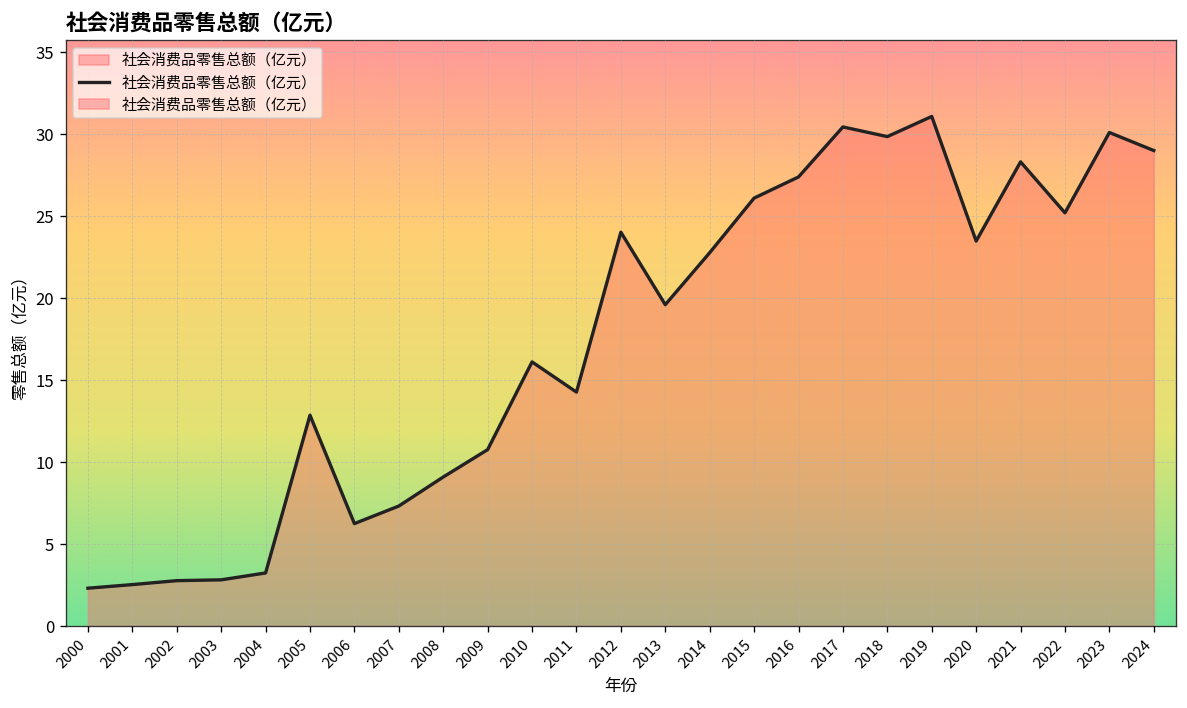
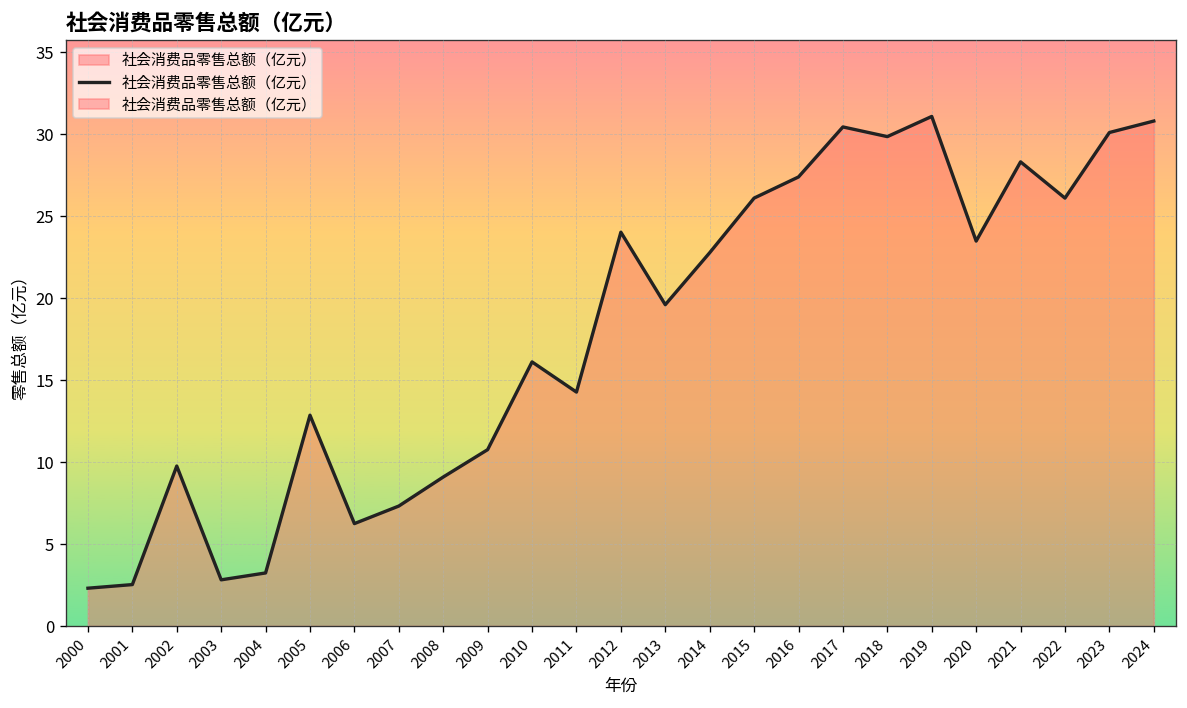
  {
    "2000": 2.3,
    "2001": 2.5,
-   "2002": 2.8,
+   "2002": 9.8,
    "2003": 2.8,
    "2004": 3.2,
    "2005": 12.9,
    "2006": 6.3,
    "2007": 7.3,
    "2008": 9.1,
    "2009": 10.8,
    "2010": 16.1,
    "2011": 14.3,
    "2012": 24.0,
    "2013": 19.6,
    "2014": 22.8,
    "2015": 26.1,
    "2016": 27.4,
    "2017": 30.4,
    "2018": 29.9,
    "2019": 31.1,
    "2020": 23.5,
    "2021": 28.3,
-   "2022": 25.2,
+   "2022": 26.1,
    "2023": 30.1,
-   "2024": 29.0
+   "2024": 30.8
  }
